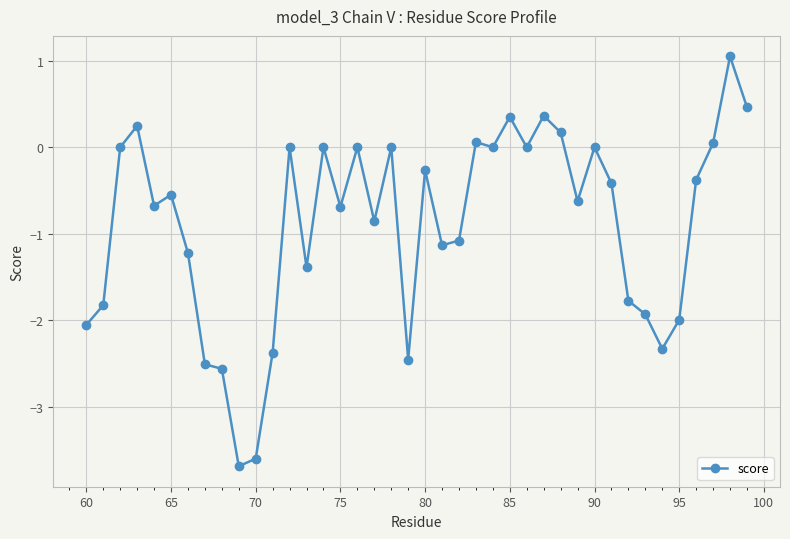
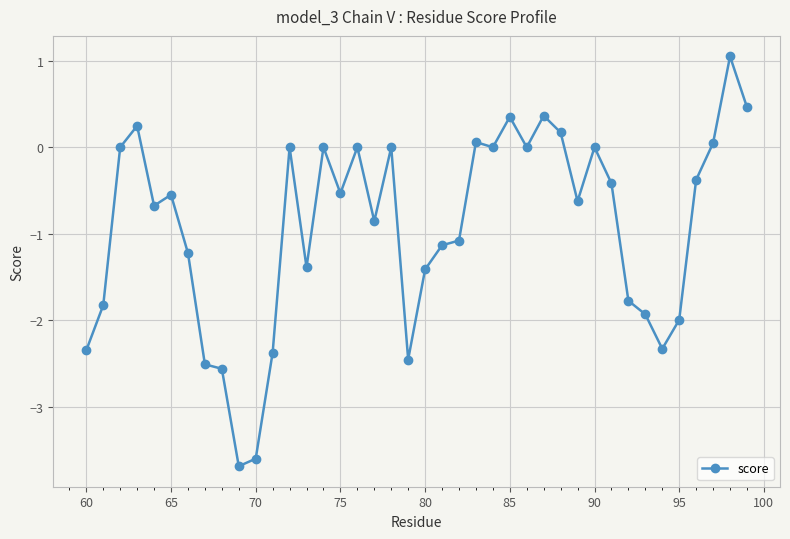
  {
-   "60": -2.1,
+   "60": -2.3,
    "65": -0.5,
    "70": -3.6,
-   "75": -0.7,
-   "80": -0.3,
+   "75": -0.5,
+   "80": -1.4,
    "85": 0.4,
    "90": 0.0,
    "95": -2.0
  }
